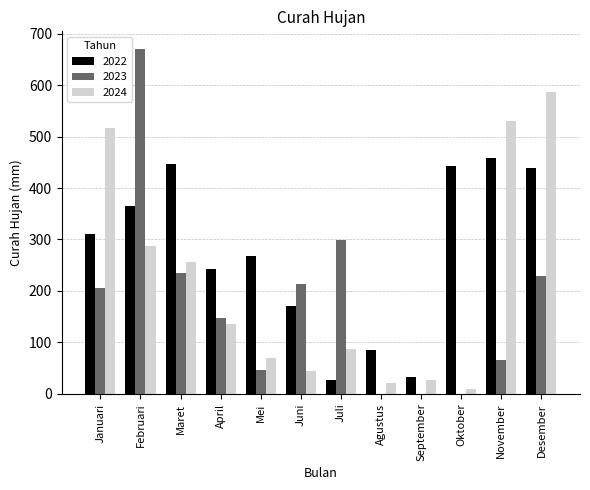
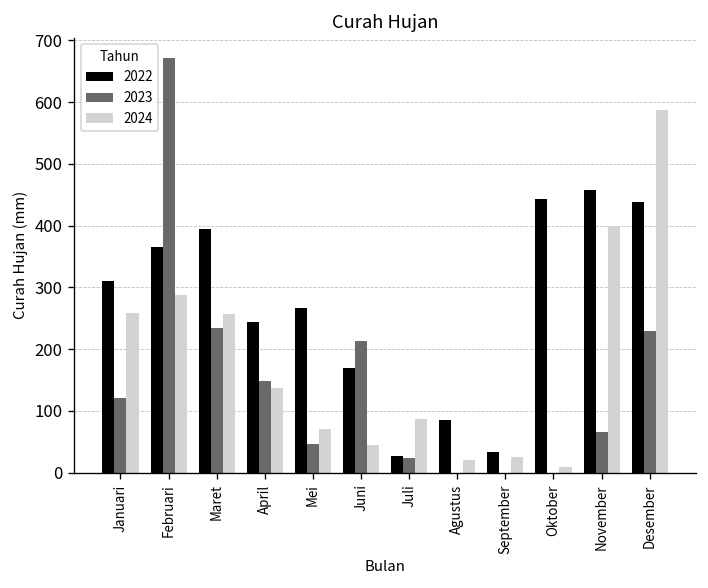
  {
    "2022": {
      "Januari": 310,
      "Februari": 370,
-     "Maret": 450,
+     "Maret": 390,
      "April": 240,
      "Mei": 270,
      "Juni": 170,
      "Juli": 30,
      "Agustus": 80,
      "September": 30,
      "Oktober": 440,
      "November": 460,
      "Desember": 440
    },
    "2023": {
-     "Januari": 210,
+     "Januari": 120,
      "Februari": 670,
      "Maret": 240,
      "April": 150,
      "Mei": 50,
      "Juni": 210,
-     "Juli": 300,
+     "Juli": 20,
      "Agustus": 0,
      "September": 0,
      "Oktober": 0,
      "November": 70,
      "Desember": 230
    },
    "2024": {
-     "Januari": 520,
+     "Januari": 260,
      "Februari": 290,
      "Maret": 260,
      "April": 140,
      "Mei": 70,
      "Juni": 50,
      "Juli": 90,
      "Agustus": 20,
      "September": 30,
      "Oktober": 10,
-     "November": 530,
+     "November": 400,
      "Desember": 590
    }
  }
